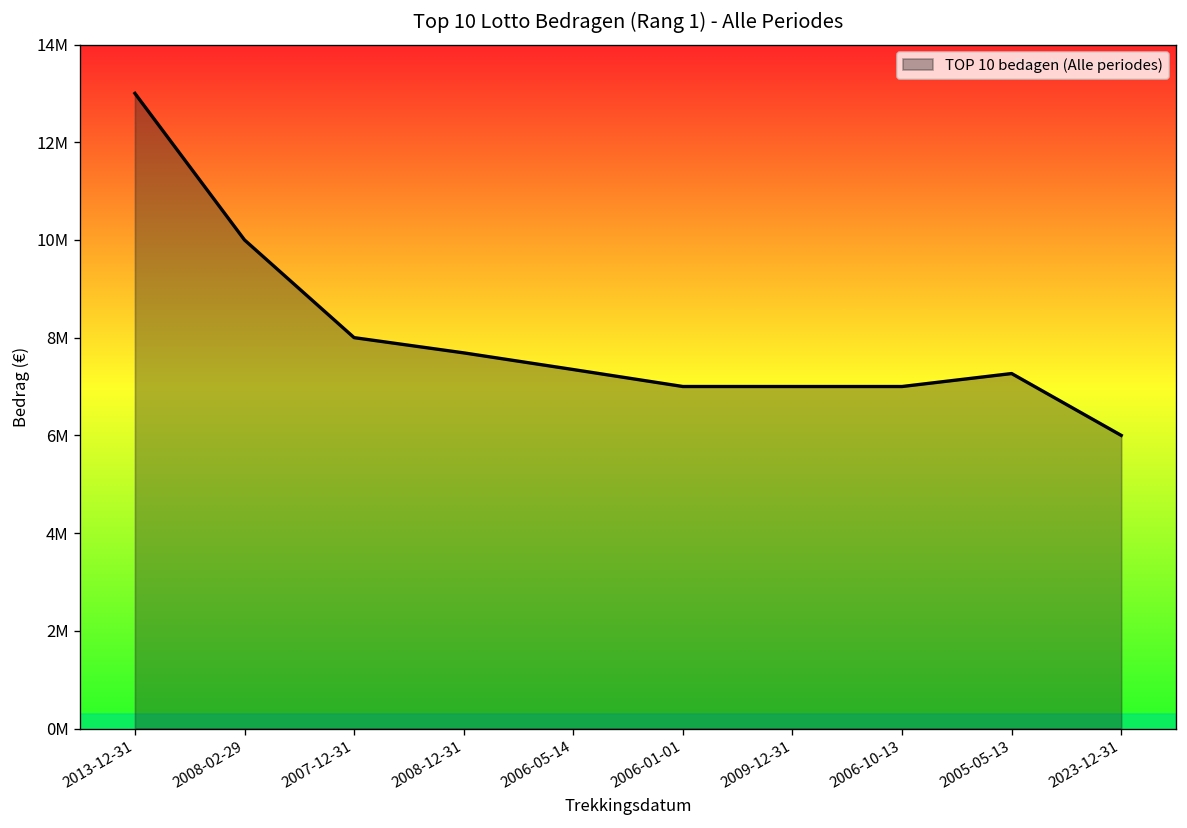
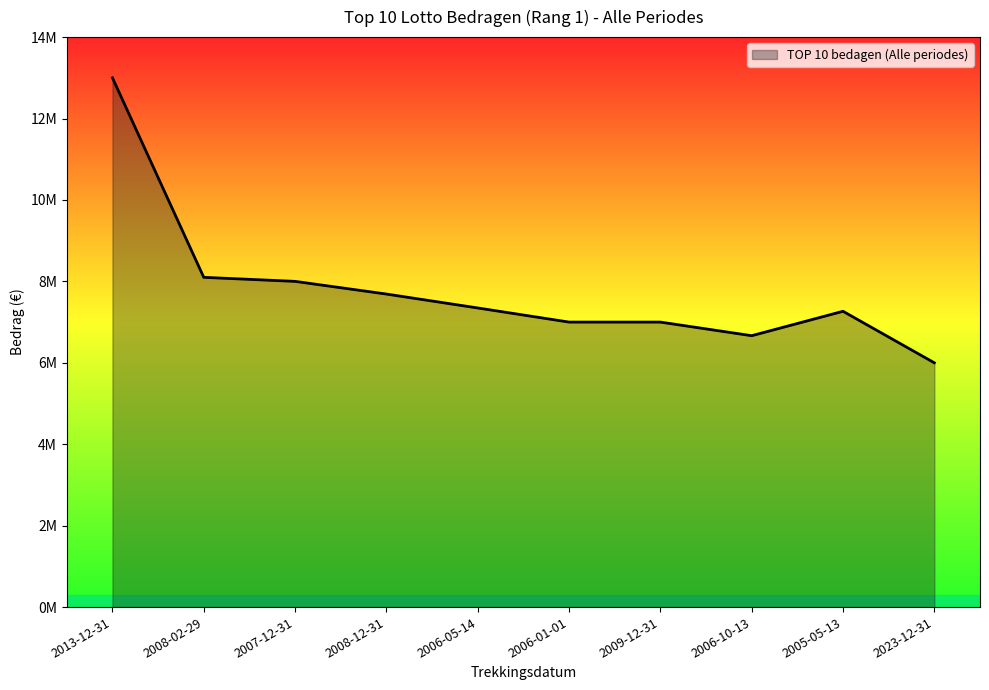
  {
    "2013-12-31": 13000000,
-   "2008-02-29": 10000000,
+   "2008-02-29": 8100000,
    "2007-12-31": 8000000,
    "2008-12-31": 7700000,
    "2006-05-14": 7300000,
    "2006-01-01": 7000000,
    "2009-12-31": 7000000,
-   "2006-10-13": 7000000,
+   "2006-10-13": 6700000,
    "2005-05-13": 7300000,
    "2023-12-31": 6000000
  }
